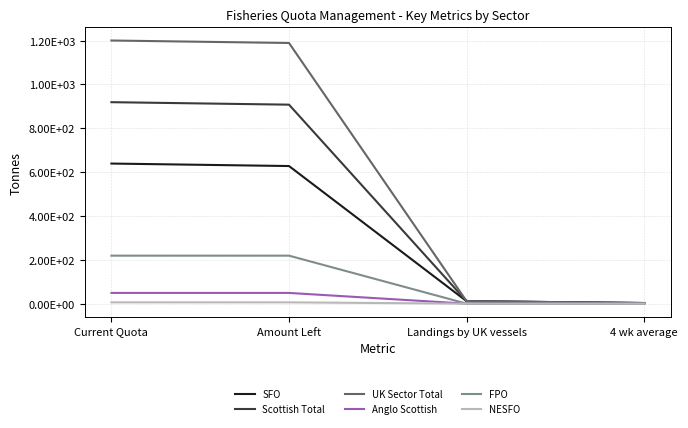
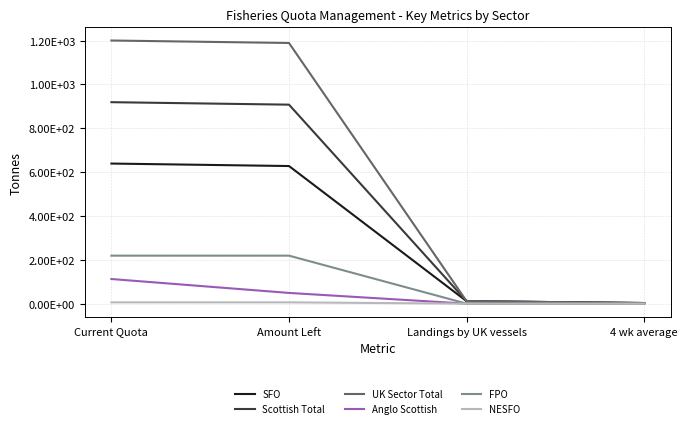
  {
    "Anglo Scottish": {
-     "Current Quota": 50,
+     "Current Quota": 110,
      "Amount Left": 50
    },
    "NESFO": {
      "Current Quota": 10,
      "Amount Left": 10
    }
  }
